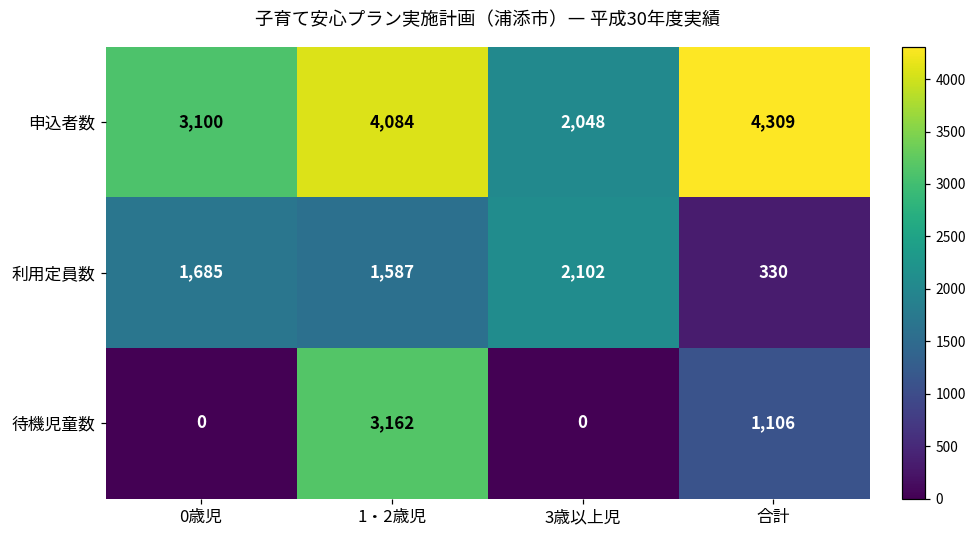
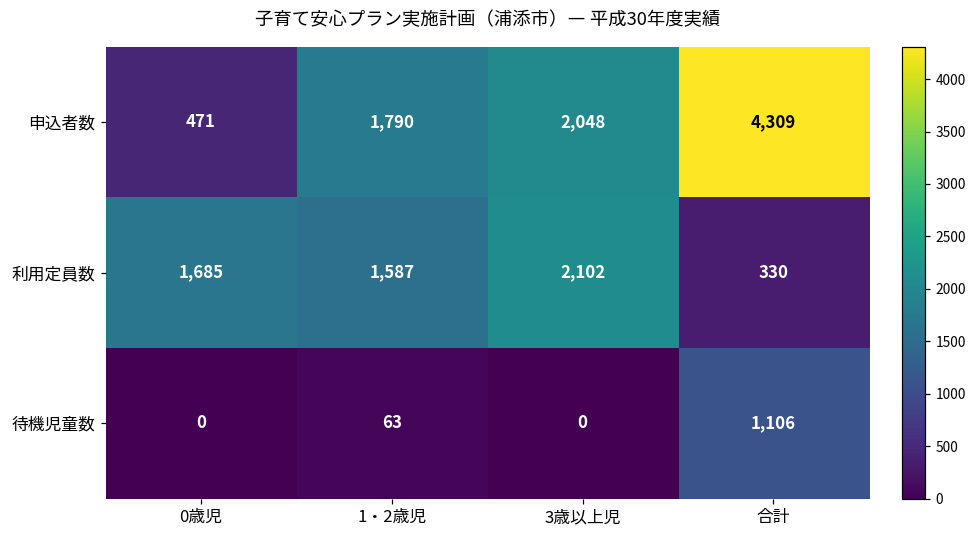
  {
    "申込者数": {
-     "0歳児": "3,100",
-     "1・2歳児": "4,084",
+     "0歳児": "471",
+     "1・2歳児": "1,790",
      "3歳以上児": "2,048",
      "合計": "4,309"
    },
    "利用定員数": {
      "0歳児": "1,685",
      "1・2歳児": "1,587",
      "3歳以上児": "2,102",
      "合計": "330"
    },
    "待機児童数": {
      "0歳児": "0",
-     "1・2歳児": "3,162",
+     "1・2歳児": "63",
      "3歳以上児": "0",
      "合計": "1,106"
    }
  }
